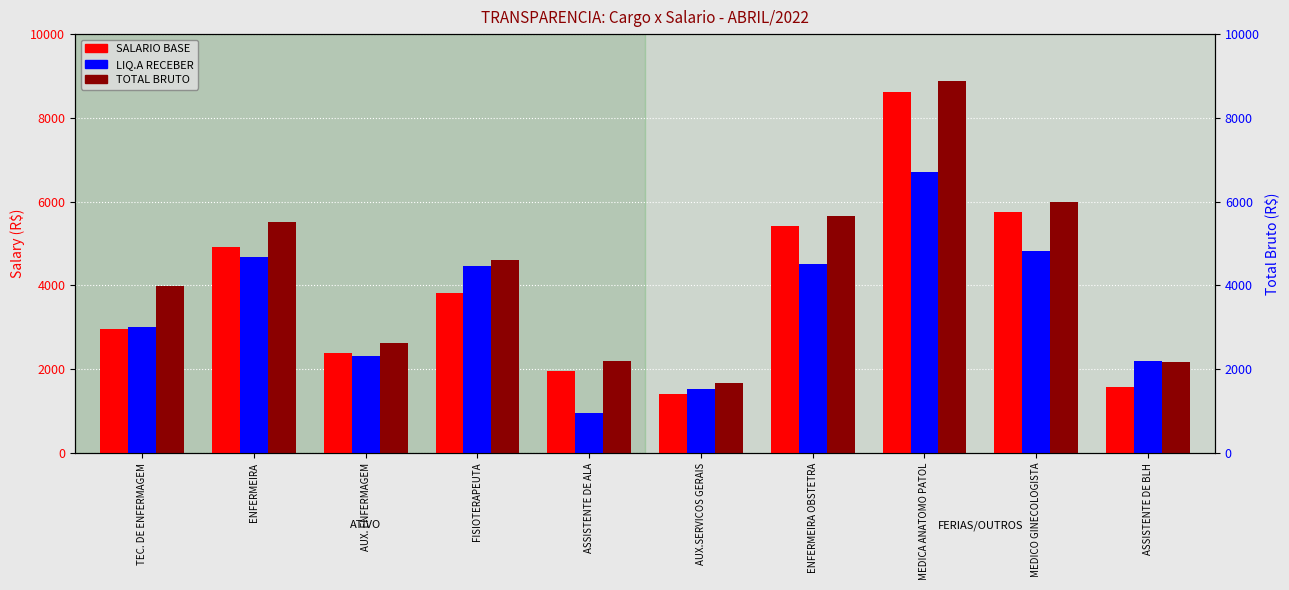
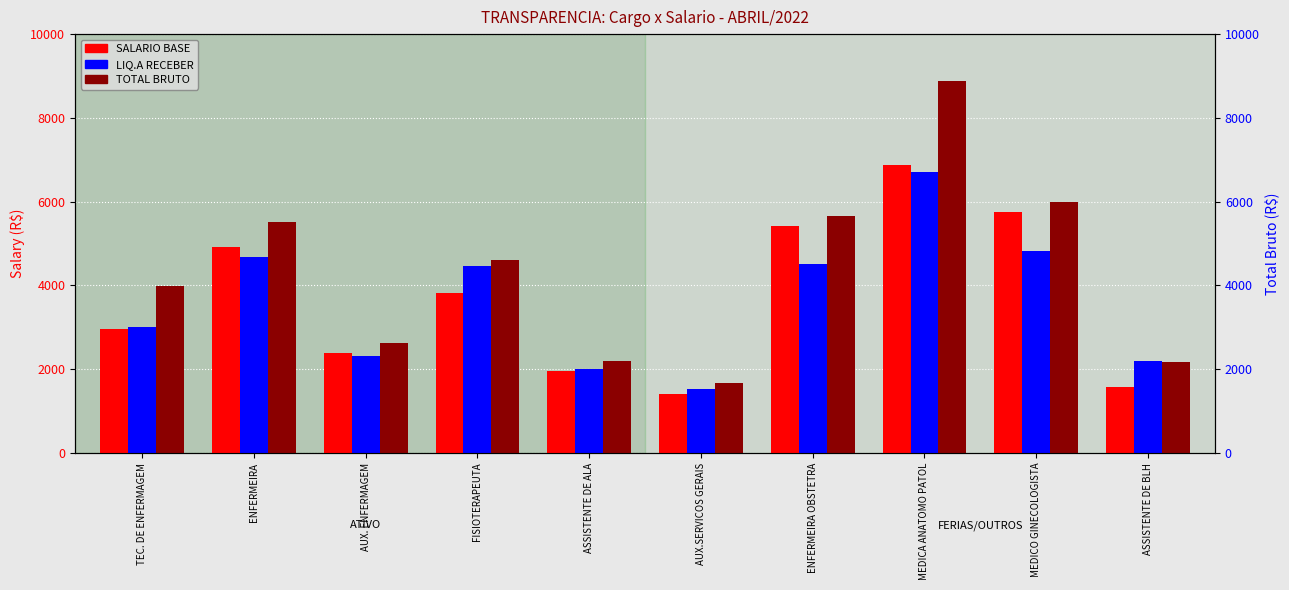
  {
    "SALARIO BASE": {
      "TEC. DE ENFERMAGEM": 2900,
      "ENFERMEIRA": 4900,
      "AUX. ENFERMAGEM": 2400,
      "FISIOTERAPEUTA": 3800,
      "ASSISTENTE DE ALA": 2000,
      "AUX.SERVICOS GERAIS": 1400,
      "ENFERMEIRA OBSTETRA": 5400,
-     "MEDICA ANATOMO PATOL": 8600,
+     "MEDICA ANATOMO PATOL": 6900,
      "MEDICO GINECOLOGISTA": 5800,
      "ASSISTENTE DE BLH": 1600
    },
    "LIQ.A RECEBER": {
      "TEC. DE ENFERMAGEM": 3000,
      "ENFERMEIRA": 4700,
      "AUX. ENFERMAGEM": 2300,
      "FISIOTERAPEUTA": 4500,
-     "ASSISTENTE DE ALA": 900,
+     "ASSISTENTE DE ALA": 2000,
      "AUX.SERVICOS GERAIS": 1500,
      "ENFERMEIRA OBSTETRA": 4500,
      "MEDICA ANATOMO PATOL": 6700,
      "MEDICO GINECOLOGISTA": 4800,
      "ASSISTENTE DE BLH": 2200
    },
    "TOTAL BRUTO": {
      "TEC. DE ENFERMAGEM": 4000,
      "ENFERMEIRA": 5500,
      "AUX. ENFERMAGEM": 2600,
      "FISIOTERAPEUTA": 4600,
      "ASSISTENTE DE ALA": 2200,
      "AUX.SERVICOS GERAIS": 1700,
      "ENFERMEIRA OBSTETRA": 5700,
      "MEDICA ANATOMO PATOL": 8900,
      "MEDICO GINECOLOGISTA": 6000,
      "ASSISTENTE DE BLH": 2200
    }
  }
